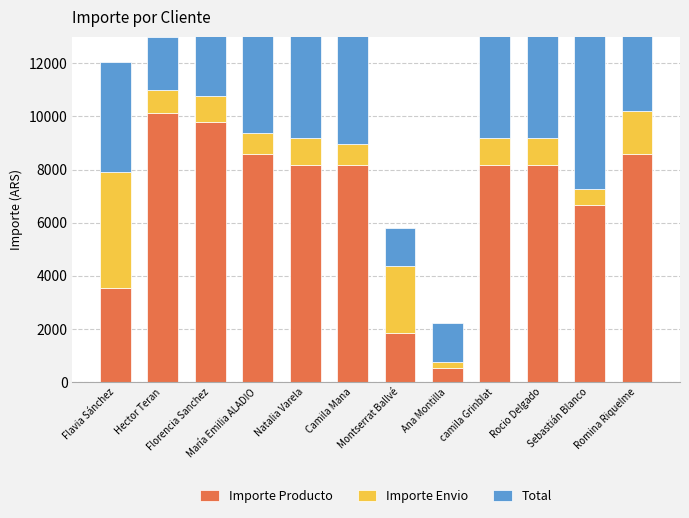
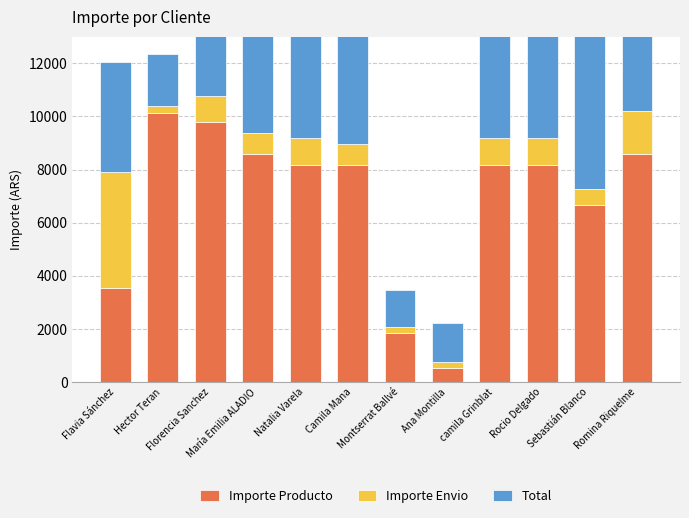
  {
    "Importe Producto": {
      "Flavia Sánchez": 3600,
      "Hector Teran": 10100,
      "Florencia Sanchez": 9800,
      "María Emilia ALADIO": 8600,
      "Natalia Varela": 8200,
      "Camila Mana": 8200,
      "Montserrat Ballvé": 1800,
      "Ana Montilla": 500,
      "camila Grinblat": 8200,
      "Rocio Delgado": 8200,
      "Sebastián Blanco": 6700,
      "Romina Riquelme": 8600
    },
    "Importe Envio": {
      "Flavia Sánchez": 4400,
-     "Hector Teran": 900,
+     "Hector Teran": 300,
      "Florencia Sanchez": 1000,
      "María Emilia ALADIO": 800,
      "Natalia Varela": 1000,
      "Camila Mana": 800,
-     "Montserrat Ballvé": 2500,
+     "Montserrat Ballvé": 200,
      "Ana Montilla": 200,
      "camila Grinblat": 1000,
      "Rocio Delgado": 1000,
      "Sebastián Blanco": 600,
      "Romina Riquelme": 1600
    },
    "Total": {
      "Flavia Sánchez": 4100,
      "Hector Teran": 2000,
      "Montserrat Ballvé": 1400,
      "Ana Montilla": 1500
    }
  }
